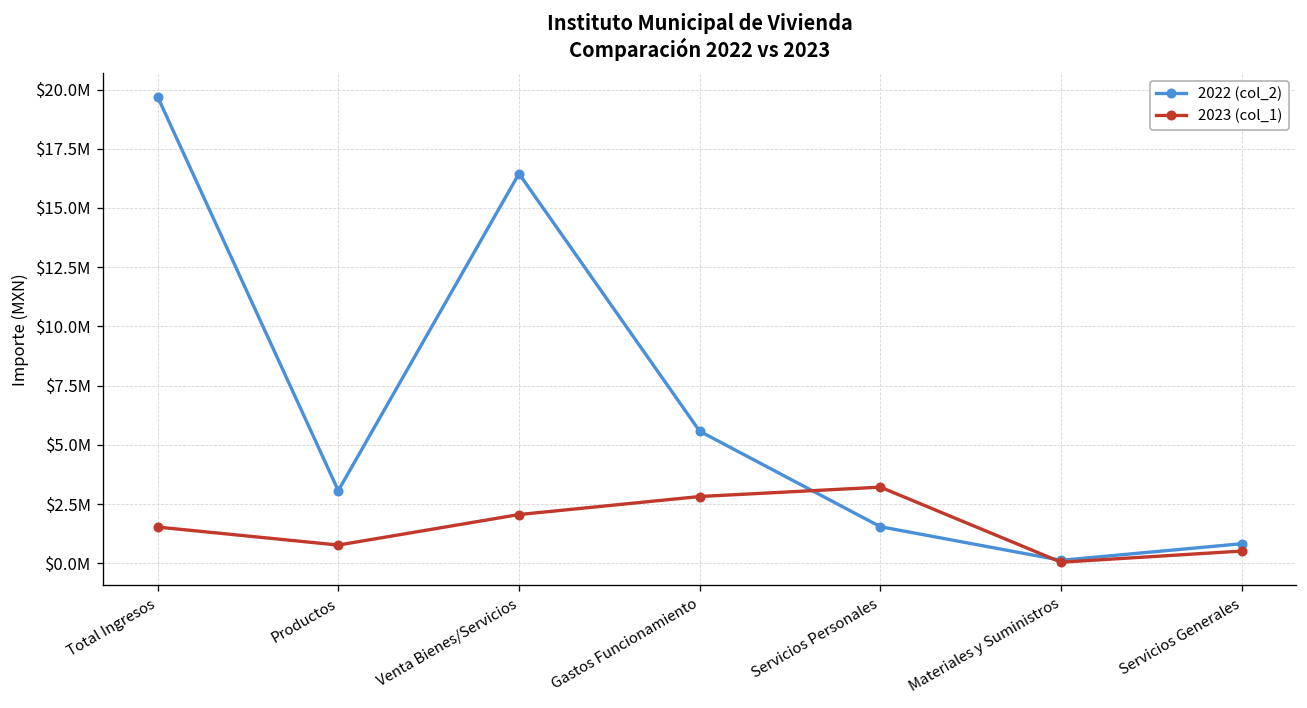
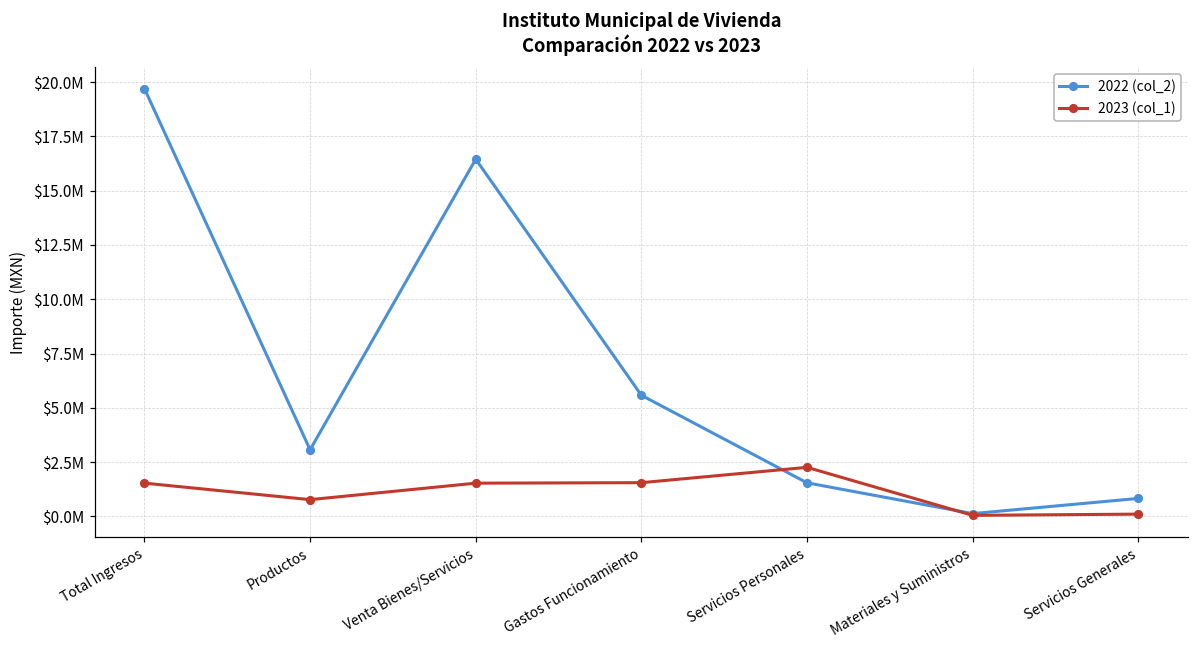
  {
    "2022 (col_2)": {
      "Total Ingresos": "$19700000",
      "Productos": "$3100000",
      "Venta Bienes/Servicios": "$16400000",
      "Gastos Funcionamiento": "$5600000",
      "Servicios Personales": "$1500000",
      "Servicios Generales": "$800000"
    },
    "2023 (col_1)": {
      "Total Ingresos": "$1500000",
      "Productos": "$800000",
-     "Venta Bienes/Servicios": "$2100000",
-     "Gastos Funcionamiento": "$2800000",
-     "Servicios Personales": "$3200000",
-     "Servicios Generales": "$500000"
+     "Venta Bienes/Servicios": "$1500000",
+     "Gastos Funcionamiento": "$1600000",
+     "Servicios Personales": "$2300000",
+     "Servicios Generales": "$100000"
    }
  }
